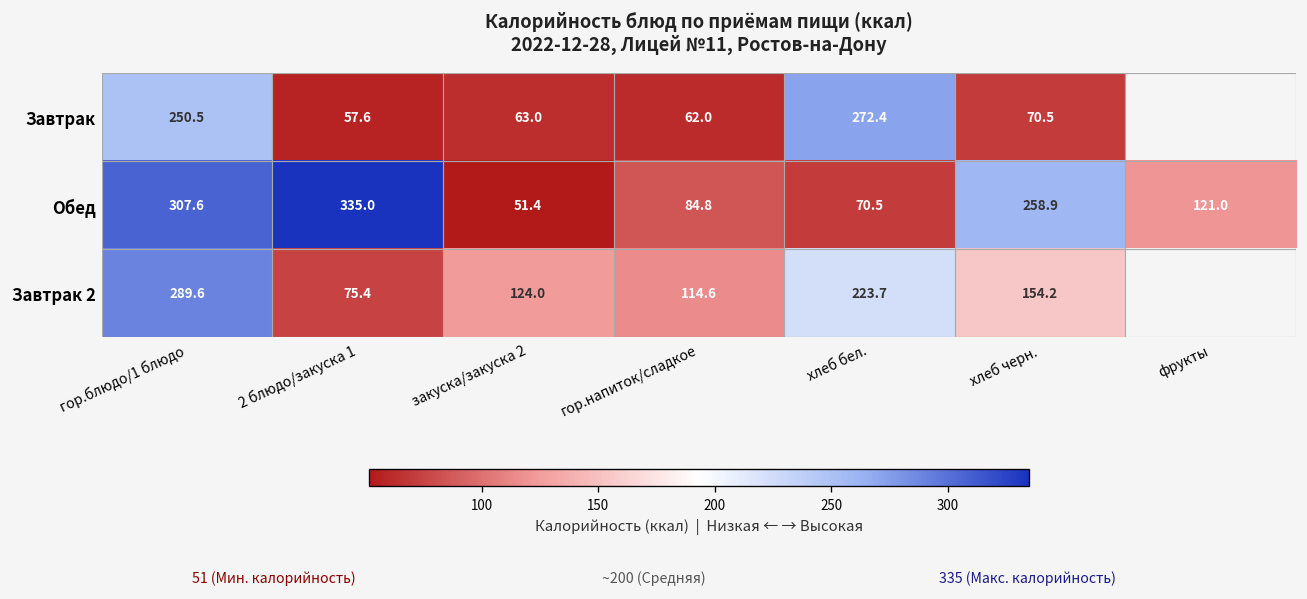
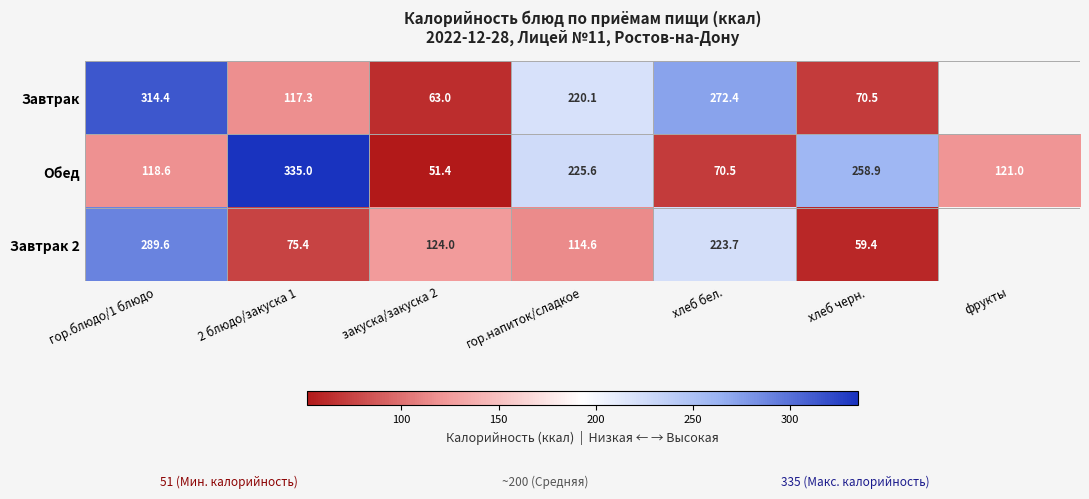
  {
    "Завтрак": {
-     "гор.блюдо/1 блюдо": 250.5,
-     "2 блюдо/закуска 1": 57.6,
+     "гор.блюдо/1 блюдо": 314.4,
+     "2 блюдо/закуска 1": 117.3,
      "закуска/закуска 2": 63.0,
-     "гор.напиток/сладкое": 62.0,
+     "гор.напиток/сладкое": 220.1,
      "хлеб бел.": 272.4,
      "хлеб черн.": 70.5
    },
    "Обед": {
-     "гор.блюдо/1 блюдо": 307.6,
+     "гор.блюдо/1 блюдо": 118.6,
      "2 блюдо/закуска 1": 335.0,
      "закуска/закуска 2": 51.4,
-     "гор.напиток/сладкое": 84.8,
+     "гор.напиток/сладкое": 225.6,
      "хлеб бел.": 70.5,
      "хлеб черн.": 258.9,
      "фрукты": 121.0
    },
    "Завтрак 2": {
      "гор.блюдо/1 блюдо": 289.6,
      "2 блюдо/закуска 1": 75.4,
      "закуска/закуска 2": 124.0,
      "гор.напиток/сладкое": 114.6,
      "хлеб бел.": 223.7,
-     "хлеб черн.": 154.2
+     "хлеб черн.": 59.4
    }
  }
